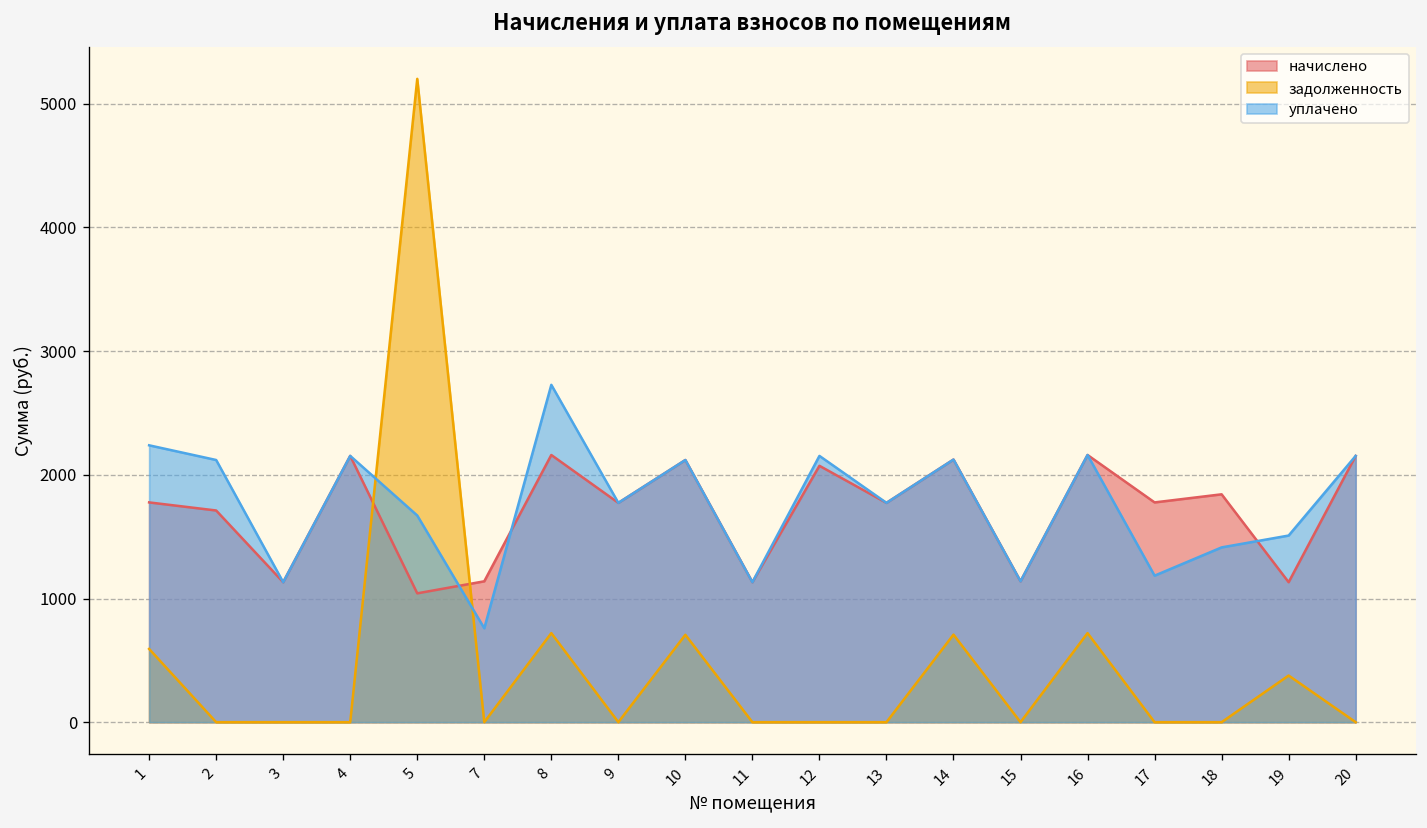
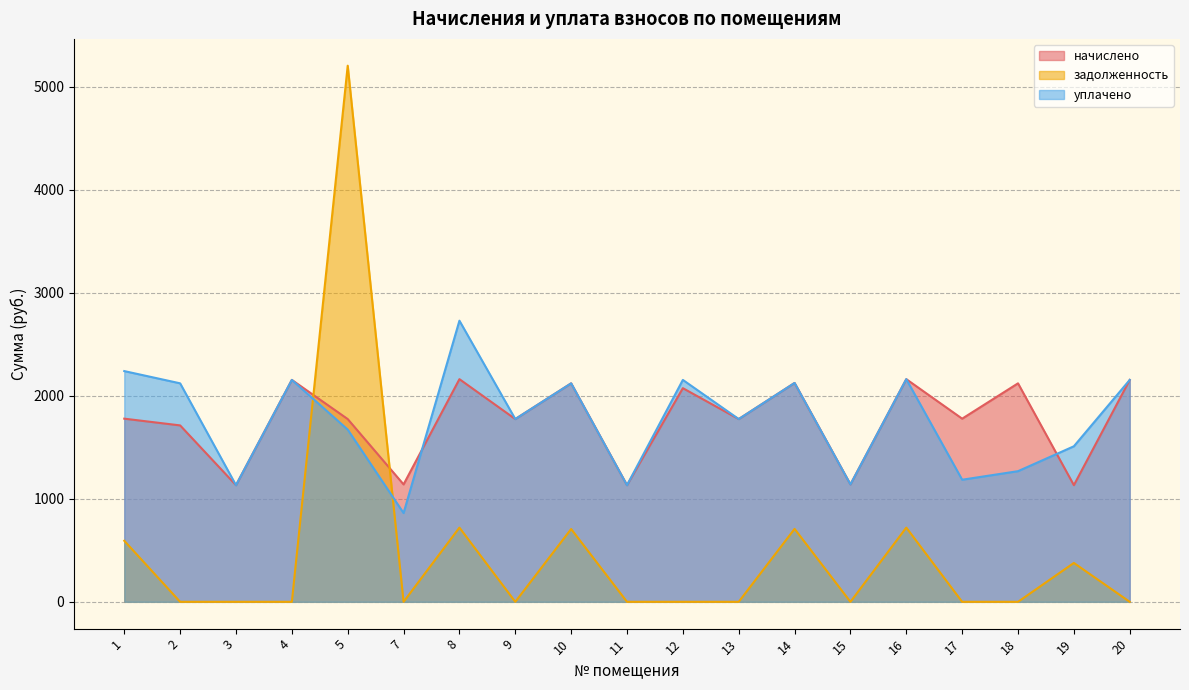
  {
    "начислено": {
      "1": 1780,
      "2": 1710,
-     "5": 1040,
+     "5": 1770,
      "7": 1140,
      "8": 2160,
      "12": 2070,
      "17": 1780,
-     "18": 1840,
+     "18": 2120,
      "19": 1130
    },
    "задолженность": {
      "1": 590,
      "2": 0,
      "3": 0,
      "4": 0,
      "5": 5200,
      "7": 0,
      "8": 720,
      "9": 0,
      "10": 710,
      "11": 0,
      "12": 0,
      "13": 0,
      "14": 710,
      "15": 0,
      "16": 720,
      "17": 0,
      "18": 0,
      "19": 380,
      "20": 0
    },
    "уплачено": {
      "1": 2240,
      "2": 2120,
      "5": 1670,
-     "7": 760,
+     "7": 860,
      "8": 2730,
      "12": 2150,
      "17": 1180,
-     "18": 1410,
+     "18": 1270,
      "19": 1510
    }
  }
